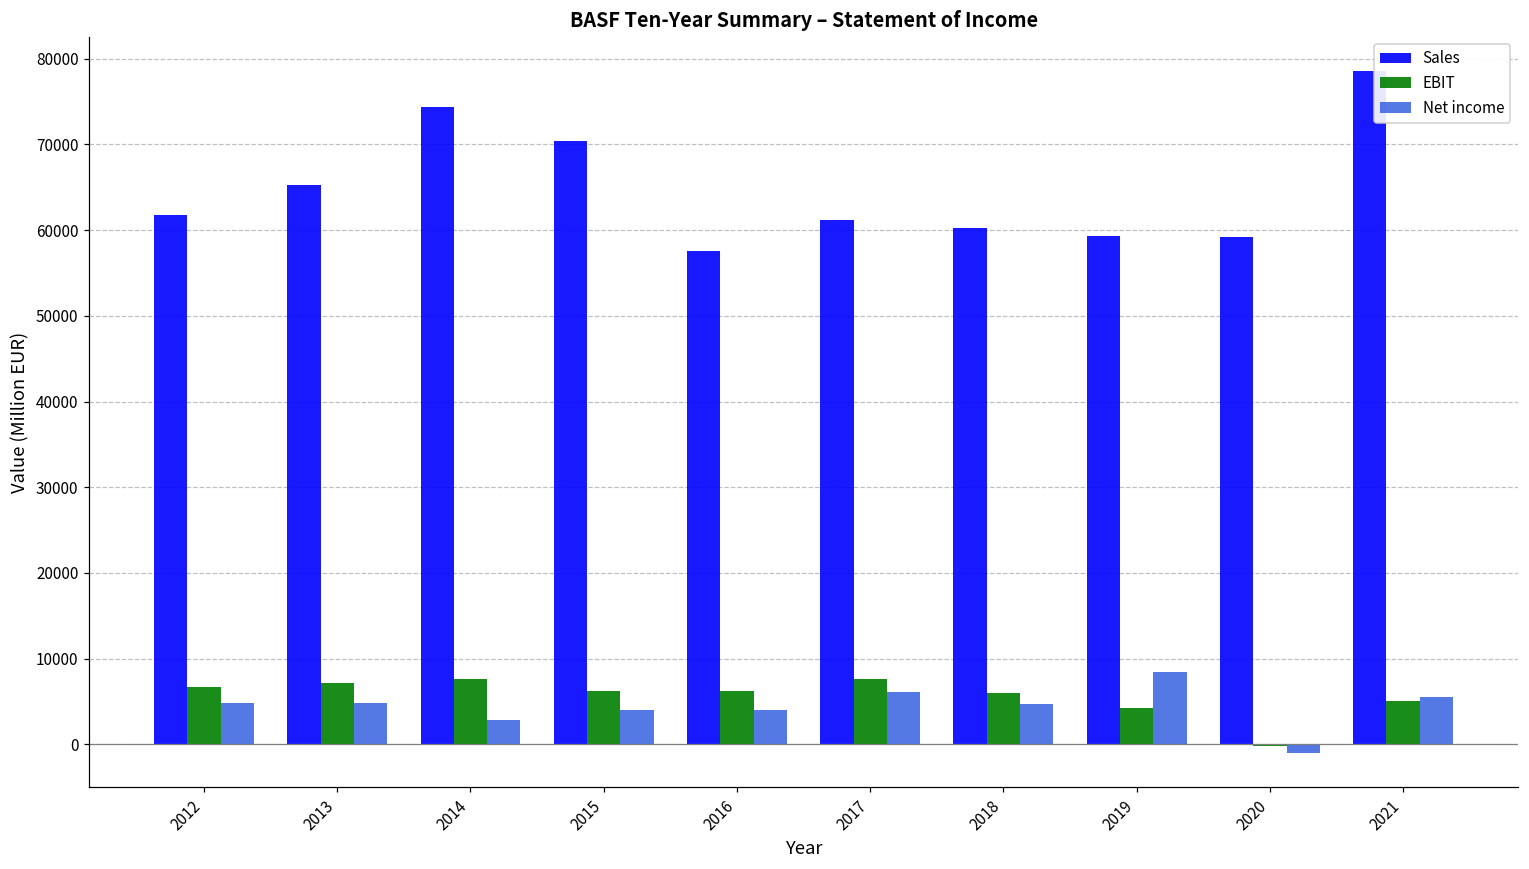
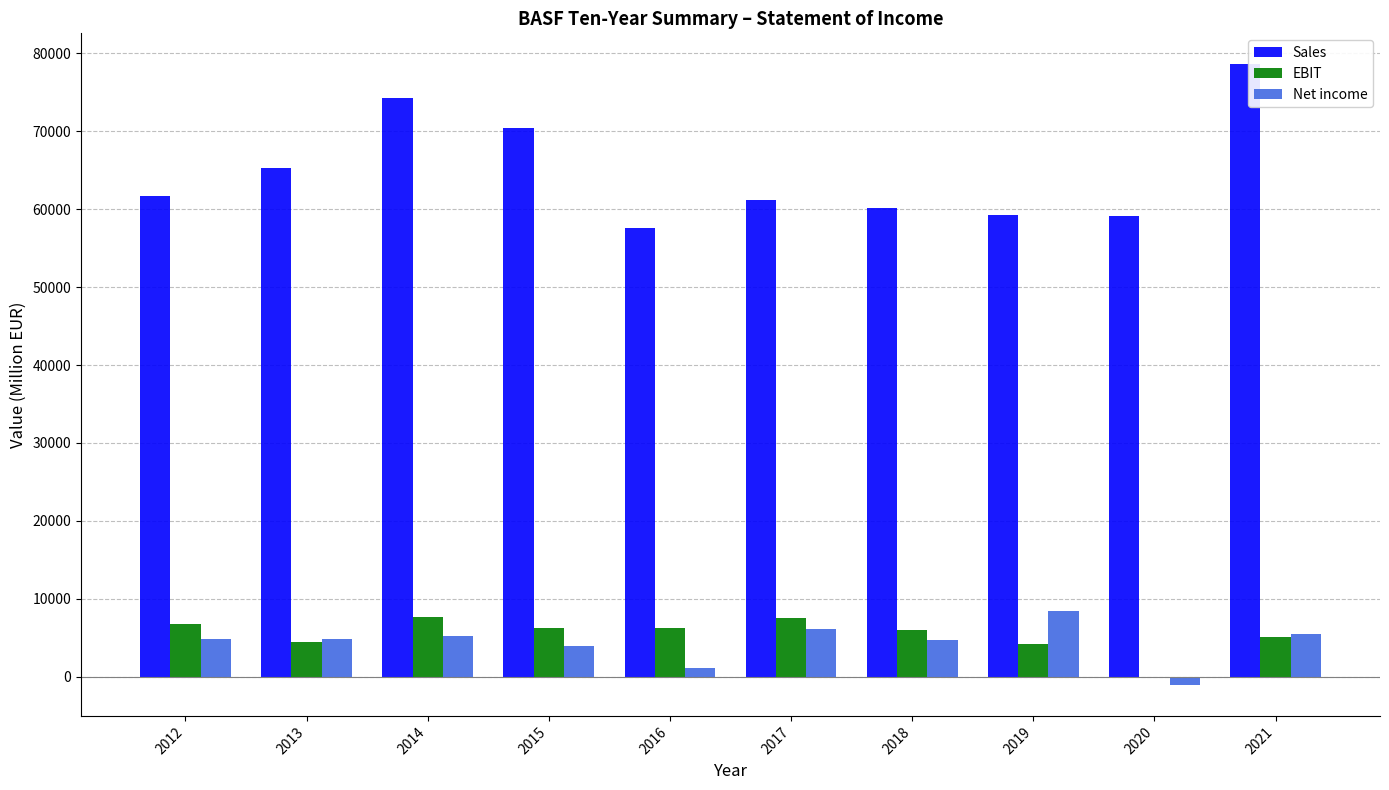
  {
    "Sales": {
      "2012": 62000,
      "2013": 65000,
      "2014": 74000,
      "2015": 70000,
      "2016": 58000,
      "2017": 61000,
      "2018": 60000,
      "2019": 59000,
      "2020": 59000,
      "2021": 79000
    },
    "EBIT": {
      "2012": 7000,
-     "2013": 7000,
+     "2013": 4000,
      "2014": 8000,
      "2015": 6000,
      "2016": 6000,
      "2017": 8000,
      "2018": 6000,
      "2019": 4000,
      "2021": 5000
    },
    "Net income": {
      "2012": 5000,
      "2013": 5000,
-     "2014": 3000,
+     "2014": 5000,
      "2015": 4000,
-     "2016": 4000,
+     "2016": 1000,
      "2017": 6000,
      "2018": 5000,
      "2019": 8000,
      "2020": -1000,
      "2021": 6000
    }
  }
